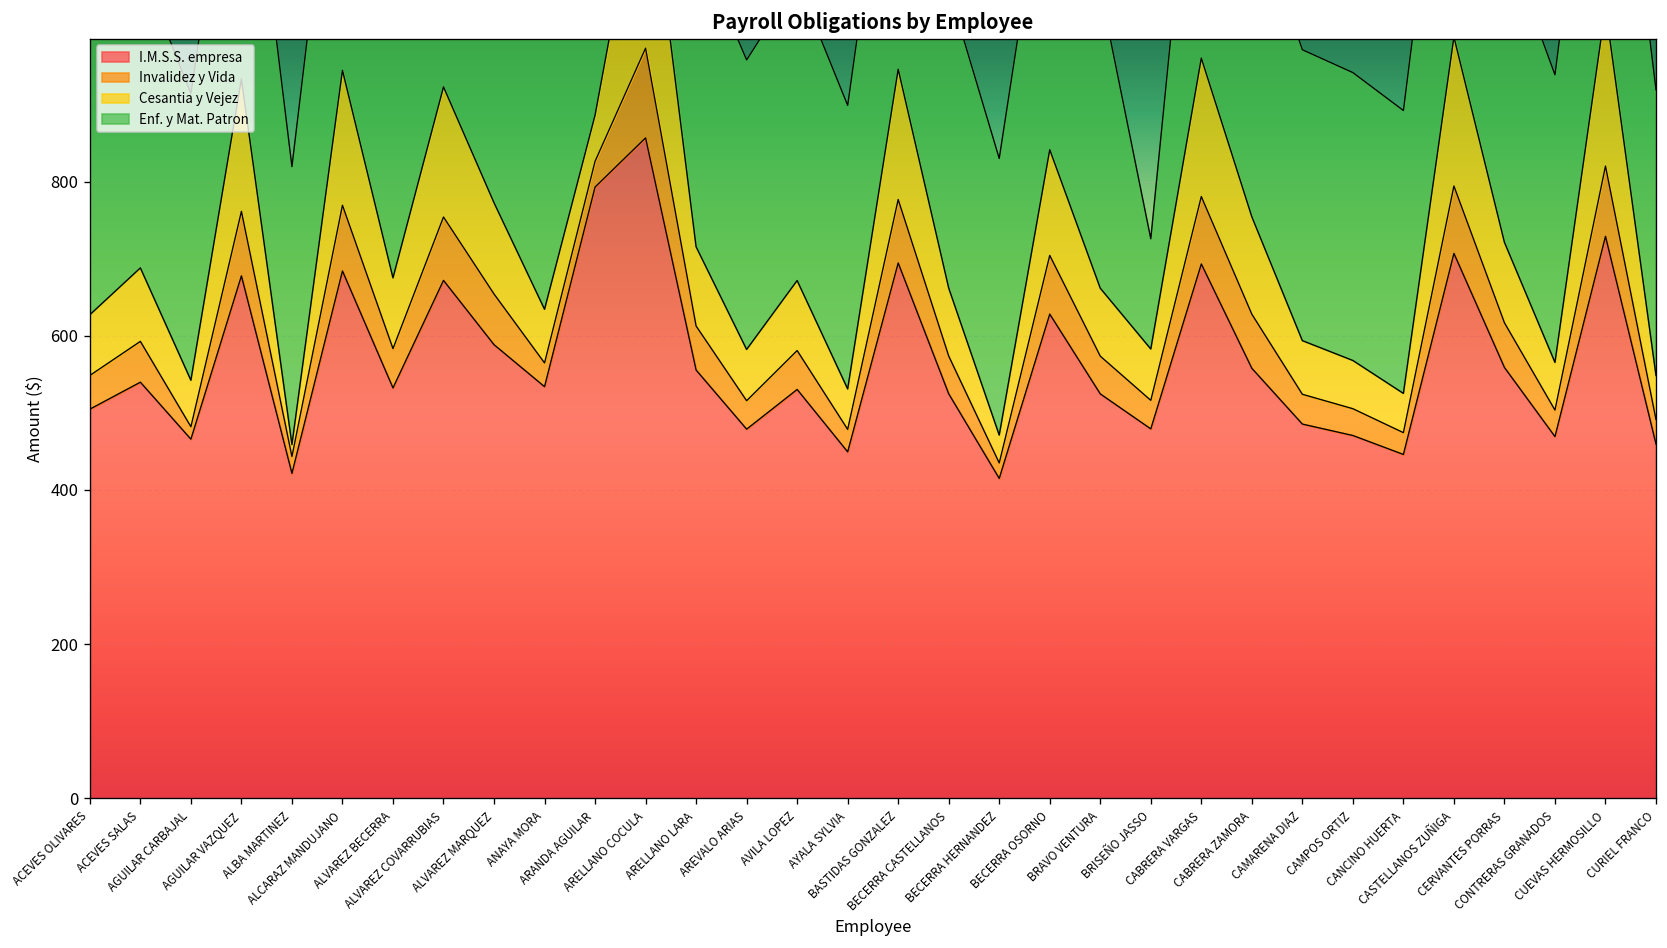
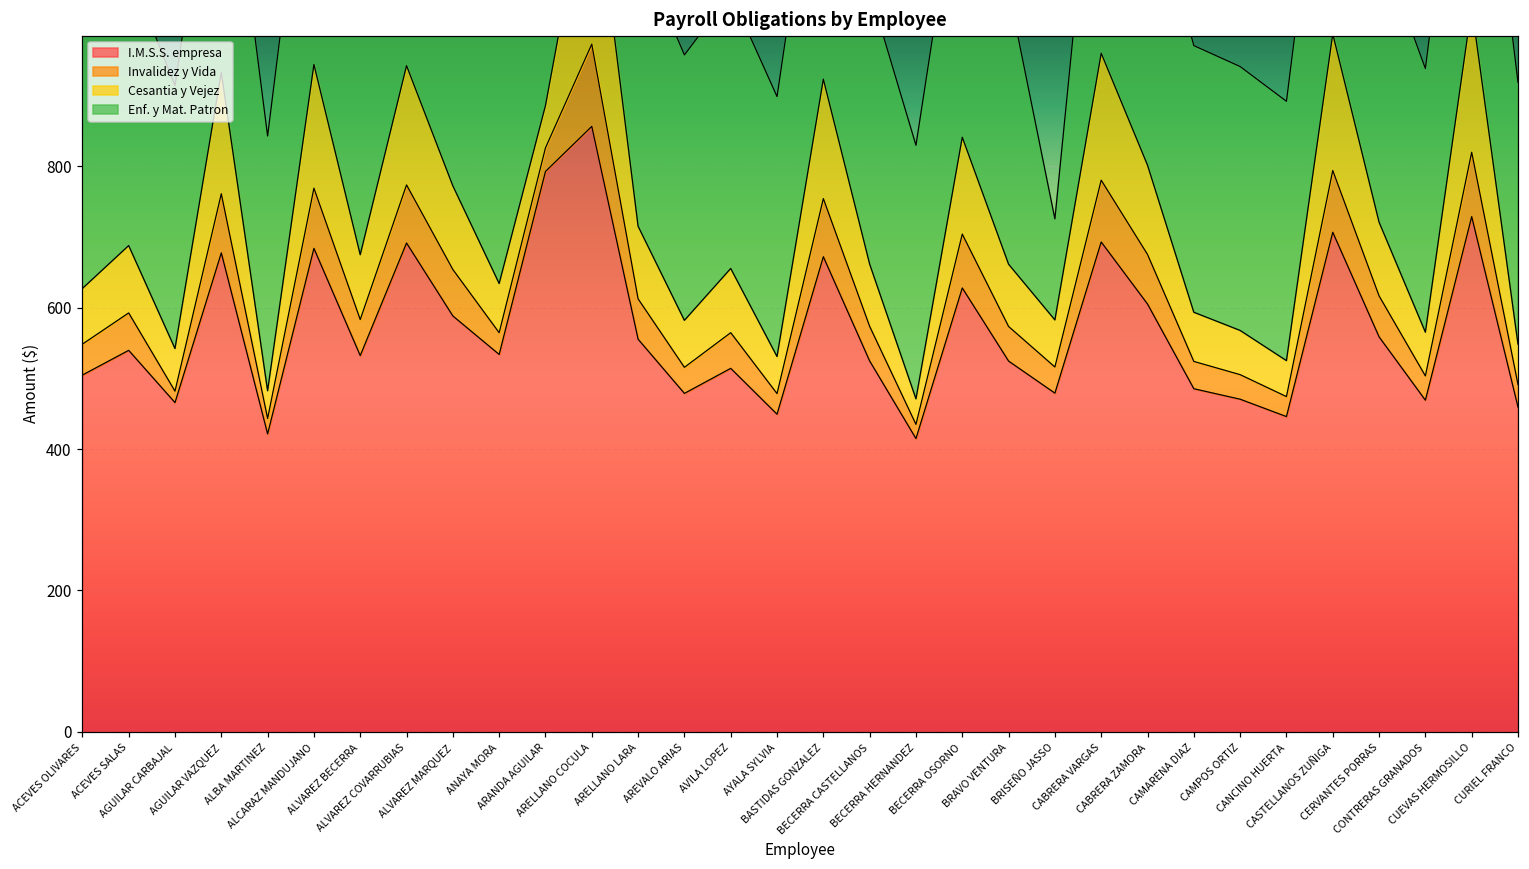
  {
    "I.M.S.S. empresa": {
      "ACEVES OLIVARES": 500,
      "ACEVES SALAS": 540,
      "AGUILAR CARBAJAL": 470,
      "AGUILAR VAZQUEZ": 680,
      "ALBA MARTINEZ": 420,
      "ALCARAZ MANDUJANO": 680,
      "ALVAREZ BECERRA": 530,
-     "ALVAREZ COVARRUBIAS": 670,
+     "ALVAREZ COVARRUBIAS": 690,
      "ALVAREZ MARQUEZ": 590,
      "ANAYA MORA": 530,
      "ARANDA AGUILAR": 790,
      "ARELLANO COCULA": 860,
      "ARELLANO LARA": 560,
      "AREVALO ARIAS": 480,
-     "AVILA LOPEZ": 530,
+     "AVILA LOPEZ": 510,
      "AYALA SYLVIA": 450,
-     "BASTIDAS GONZALEZ": 690,
+     "BASTIDAS GONZALEZ": 670,
      "BECERRA CASTELLANOS": 520,
      "BECERRA HERNANDEZ": 410,
      "BECERRA OSORNO": 630,
      "BRAVO VENTURA": 520,
      "BRISEÑO JASSO": 480,
      "CABRERA VARGAS": 690,
-     "CABRERA ZAMORA": 560,
+     "CABRERA ZAMORA": 610,
      "CAMARENA DIAZ": 490,
      "CAMPOS ORTIZ": 470,
      "CANCINO HUERTA": 450,
      "CASTELLANOS ZUÑIGA": 710,
      "CERVANTES PORRAS": 560,
      "CONTRERAS GRANADOS": 470,
      "CUEVAS HERMOSILLO": 730,
      "CURIEL FRANCO": 460
    },
    "Invalidez y Vida": {
      "ACEVES OLIVARES": 40,
      "ACEVES SALAS": 50,
      "AGUILAR CARBAJAL": 20,
      "AGUILAR VAZQUEZ": 80,
      "ALBA MARTINEZ": 20,
      "ALCARAZ MANDUJANO": 90,
      "ALVAREZ BECERRA": 50,
      "ALVAREZ COVARRUBIAS": 80,
      "ALVAREZ MARQUEZ": 70,
      "ANAYA MORA": 30,
      "ARANDA AGUILAR": 30,
      "ARELLANO COCULA": 120,
      "ARELLANO LARA": 60,
      "AREVALO ARIAS": 40,
      "AVILA LOPEZ": 50,
      "AYALA SYLVIA": 30,
      "BASTIDAS GONZALEZ": 80,
      "BECERRA CASTELLANOS": 50,
      "BECERRA HERNANDEZ": 20,
      "BECERRA OSORNO": 80,
      "BRAVO VENTURA": 50,
      "BRISEÑO JASSO": 40,
      "CABRERA VARGAS": 90,
      "CABRERA ZAMORA": 70,
      "CAMARENA DIAZ": 40,
      "CAMPOS ORTIZ": 30,
      "CANCINO HUERTA": 30,
      "CASTELLANOS ZUÑIGA": 90,
      "CERVANTES PORRAS": 60,
      "CONTRERAS GRANADOS": 30,
      "CUEVAS HERMOSILLO": 90,
      "CURIEL FRANCO": 30
    },
    "Cesantia y Vejez": {
      "ACEVES OLIVARES": 80,
      "ACEVES SALAS": 100,
      "AGUILAR CARBAJAL": 60,
-     "ALBA MARTINEZ": 20,
+     "ALBA MARTINEZ": 40,
      "ALCARAZ MANDUJANO": 170,
      "ALVAREZ BECERRA": 90,
      "ALVAREZ COVARRUBIAS": 170,
      "ALVAREZ MARQUEZ": 120,
      "ANAYA MORA": 70,
      "ARANDA AGUILAR": 60,
      "ARELLANO LARA": 100,
      "AREVALO ARIAS": 70,
      "AVILA LOPEZ": 90,
      "AYALA SYLVIA": 50,
      "BASTIDAS GONZALEZ": 170,
      "BECERRA CASTELLANOS": 90,
      "BECERRA HERNANDEZ": 40,
      "BECERRA OSORNO": 140,
      "BRAVO VENTURA": 90,
      "BRISEÑO JASSO": 70,
      "CABRERA VARGAS": 180,
      "CABRERA ZAMORA": 130,
      "CAMARENA DIAZ": 70,
      "CAMPOS ORTIZ": 60,
      "CANCINO HUERTA": 50,
      "CASTELLANOS ZUÑIGA": 190,
      "CERVANTES PORRAS": 100,
      "CONTRERAS GRANADOS": 60,
      "CURIEL FRANCO": 60
    },
    "Enf. y Mat. Patron": {
      "ALBA MARTINEZ": 360,
      "AREVALO ARIAS": 380,
      "AYALA SYLVIA": 370,
      "BECERRA HERNANDEZ": 360,
      "BRISEÑO JASSO": 140,
      "CAMARENA DIAZ": 380,
      "CAMPOS ORTIZ": 370,
      "CANCINO HUERTA": 370,
      "CONTRERAS GRANADOS": 370,
      "CURIEL FRANCO": 370
    }
  }
